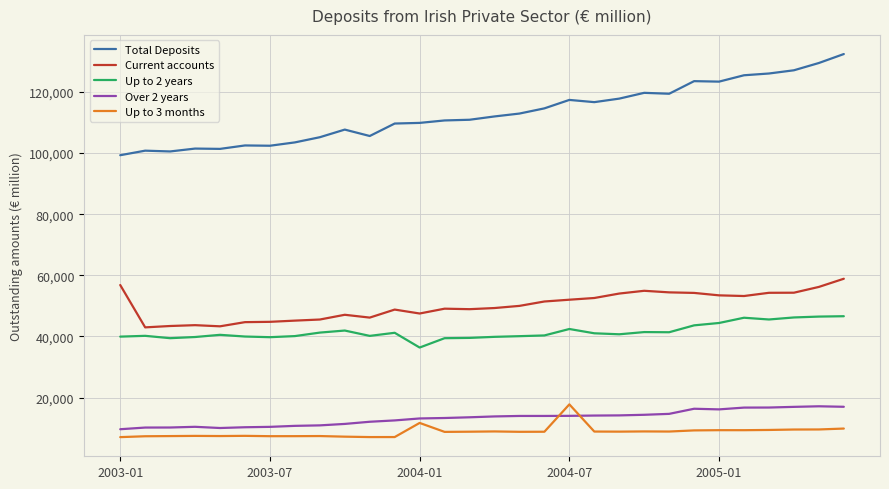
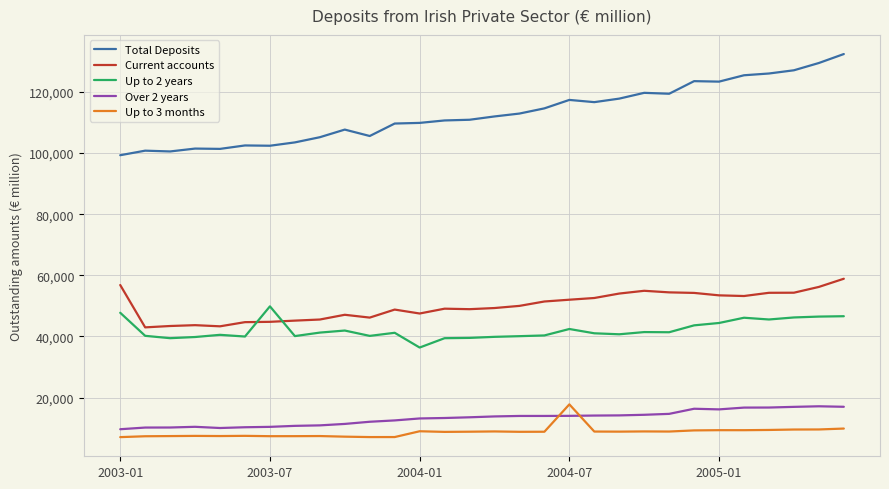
  {
    "Total Deposits": {
      "2003-01": "99,000",
      "2003-07": "102,000",
      "2004-01": "110,000",
      "2004-07": "117,000",
      "2005-01": "123,000"
    },
    "Current accounts": {
      "2003-01": "57,000",
      "2003-07": "45,000",
      "2004-01": "48,000",
      "2004-07": "52,000",
      "2005-01": "53,000"
    },
    "Up to 2 years": {
-     "2003-01": "40,000",
-     "2003-07": "40,000",
+     "2003-01": "48,000",
+     "2003-07": "50,000",
      "2004-01": "36,000",
      "2004-07": "42,000",
      "2005-01": "44,000"
    },
    "Over 2 years": {
      "2003-01": "10,000",
      "2003-07": "10,000",
      "2004-01": "13,000",
      "2004-07": "14,000",
      "2005-01": "16,000"
    },
    "Up to 3 months": {
      "2003-01": "7,000",
      "2003-07": "7,000",
-     "2004-01": "12,000",
+     "2004-01": "9,000",
      "2004-07": "18,000",
      "2005-01": "9,000"
    }
  }
